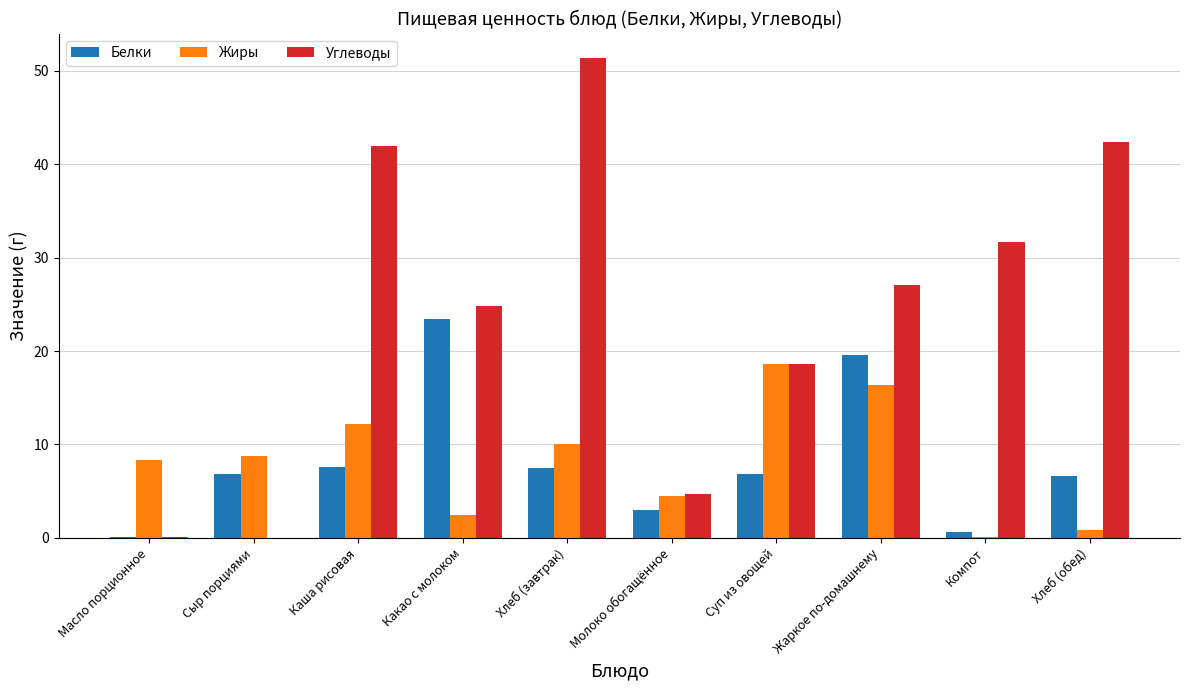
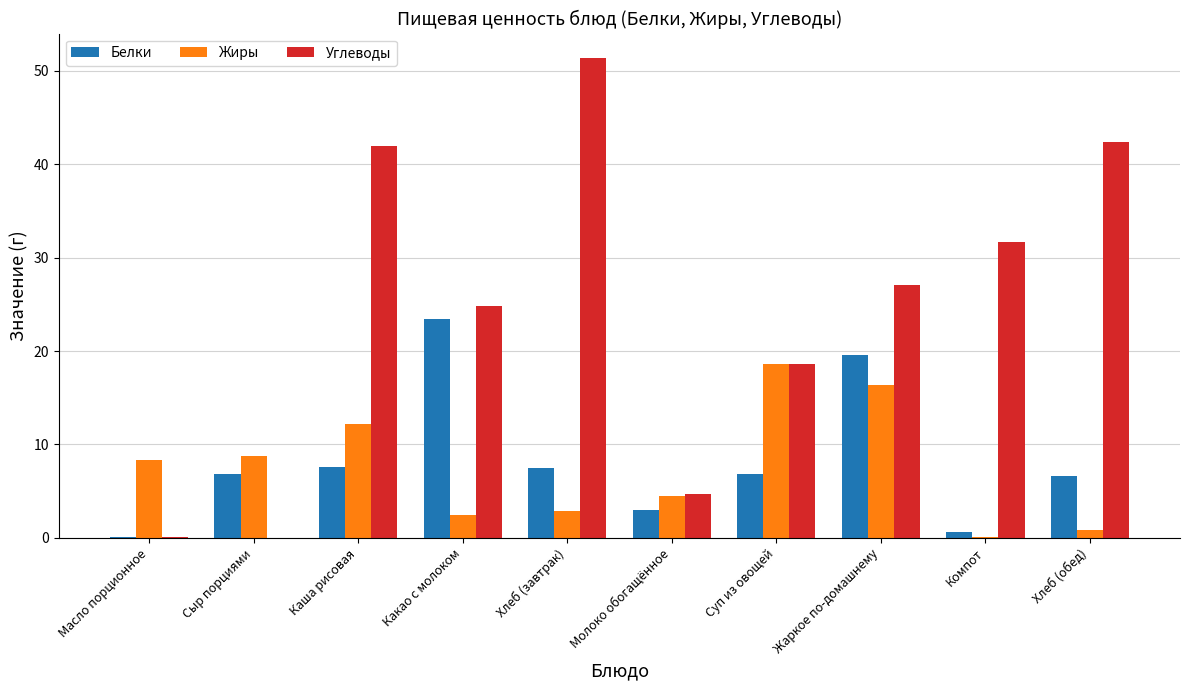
  {
    "Белки": {
      "Сыр порциями": 7,
      "Каша рисовая": 8,
      "Какао с молоком": 23,
      "Хлеб (завтрак)": 8,
      "Молоко обогащённое": 3,
      "Суп из овощей": 7,
      "Жаркое по-домашнему": 20,
      "Компот": 1,
      "Хлеб (обед)": 7
    },
    "Жиры": {
      "Масло порционное": 8,
      "Сыр порциями": 9,
      "Каша рисовая": 12,
      "Какао с молоком": 3,
-     "Хлеб (завтрак)": 10,
+     "Хлеб (завтрак)": 3,
      "Молоко обогащённое": 5,
      "Суп из овощей": 19,
      "Жаркое по-домашнему": 16,
      "Хлеб (обед)": 1
    },
    "Углеводы": {
      "Сыр порциями": 0,
      "Каша рисовая": 42,
      "Какао с молоком": 25,
      "Хлеб (завтрак)": 51,
      "Молоко обогащённое": 5,
      "Суп из овощей": 19,
      "Жаркое по-домашнему": 27,
      "Компот": 32,
      "Хлеб (обед)": 42
    }
  }
